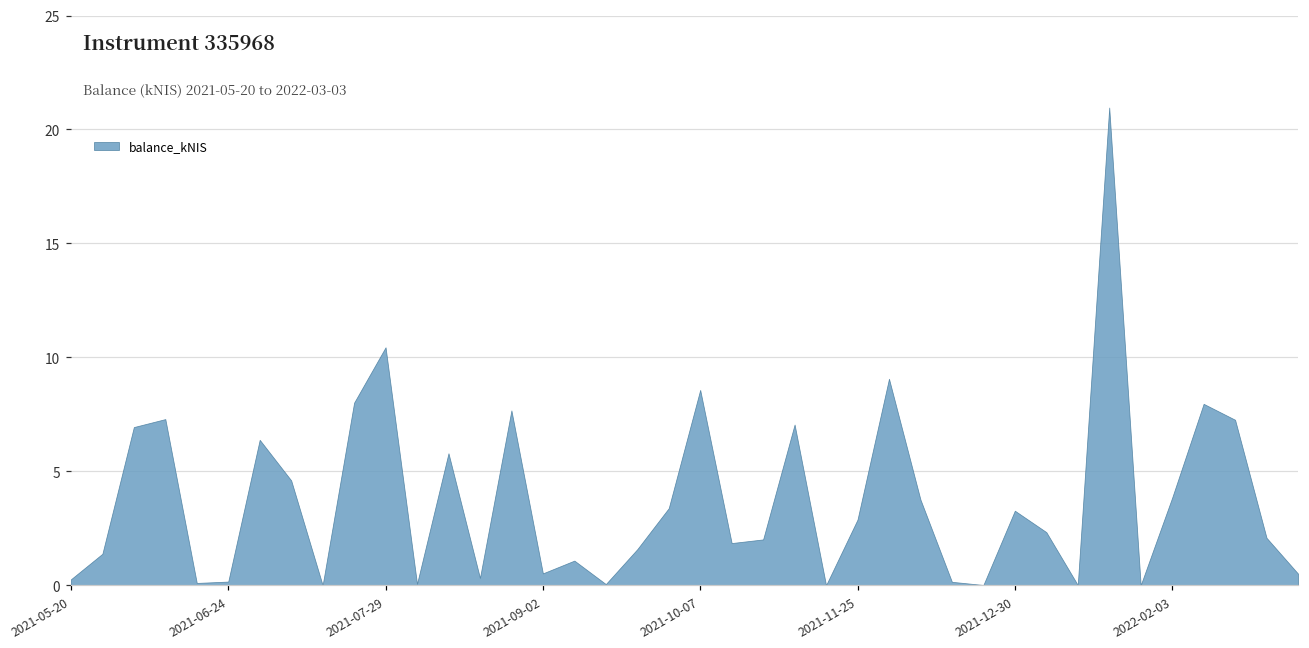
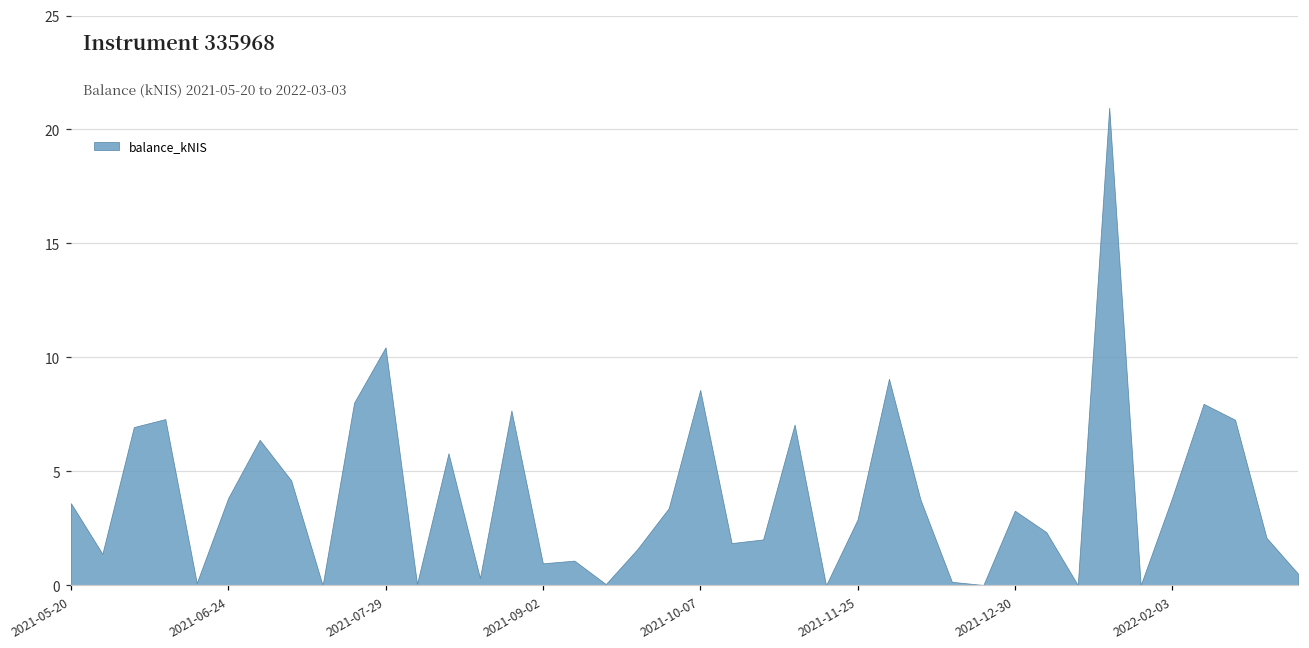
  {
-   "2021-05-20": 0.3,
-   "2021-06-24": 0.2,
+   "2021-05-20": 3.6,
+   "2021-06-24": 3.8,
    "2021-07-29": 10.4,
-   "2021-09-02": 0.5,
+   "2021-09-02": 1.0,
    "2021-10-07": 8.6,
    "2021-11-25": 2.9,
    "2021-12-30": 3.3,
    "2022-02-03": 3.8
  }
